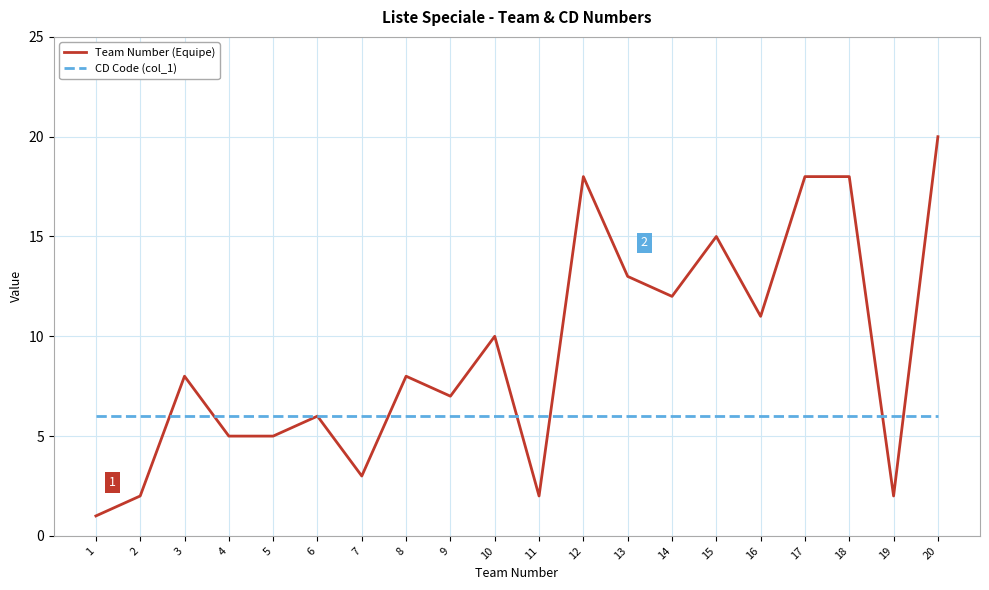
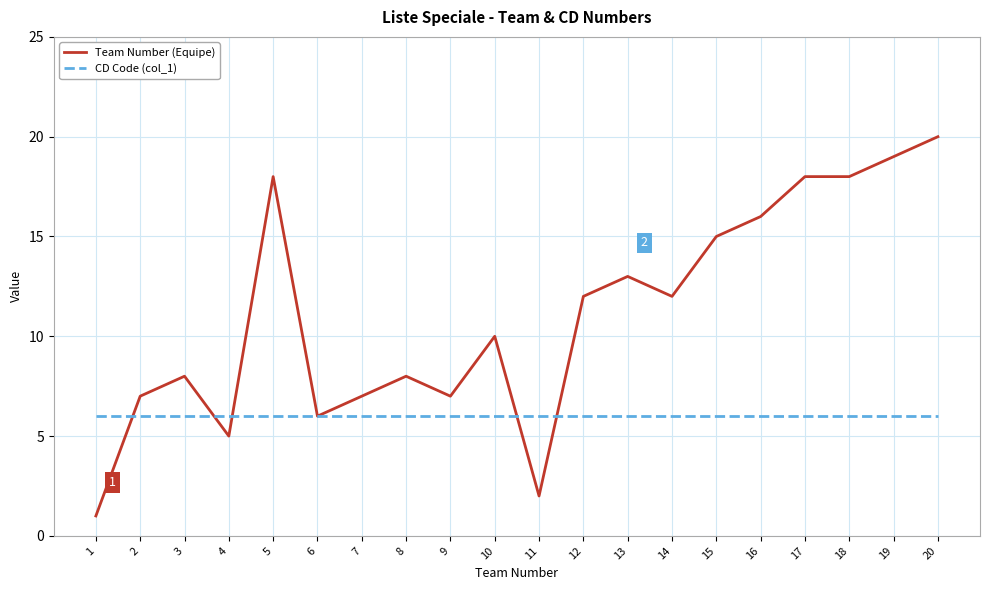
  {
    "Team Number (Equipe)": {
-     "2": 2,
+     "2": 7,
      "3": 8,
      "4": 5,
-     "5": 5,
-     "7": 3,
+     "5": 18,
+     "7": 7,
      "8": 8,
      "9": 7,
      "10": 10,
      "11": 2,
-     "12": 18,
+     "12": 12,
      "13": 13,
      "14": 12,
      "15": 15,
-     "16": 11,
+     "16": 16,
      "17": 18,
      "18": 18,
-     "19": 2,
+     "19": 19,
      "20": 20
    },
    "CD Code (col_1)": {
      "1": 6,
      "2": 6,
      "3": 6,
      "4": 6,
      "5": 6,
      "7": 6,
      "8": 6,
      "9": 6,
      "10": 6,
      "11": 6,
      "12": 6,
      "13": 6,
      "14": 6,
      "15": 6,
      "16": 6,
      "17": 6,
      "18": 6,
      "19": 6,
      "20": 6
    }
  }
